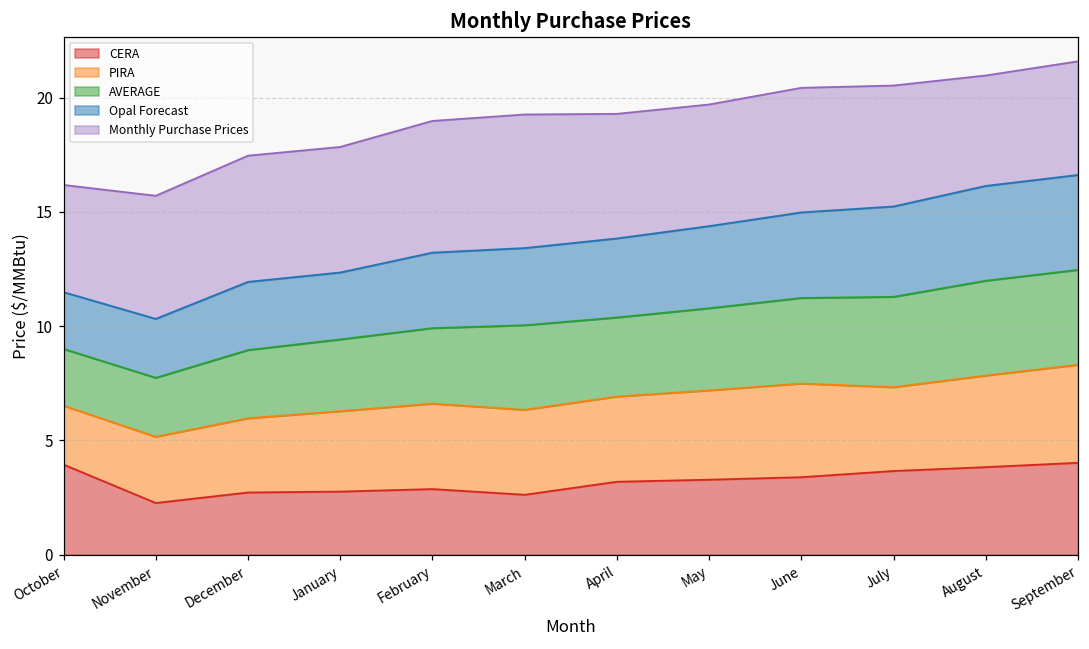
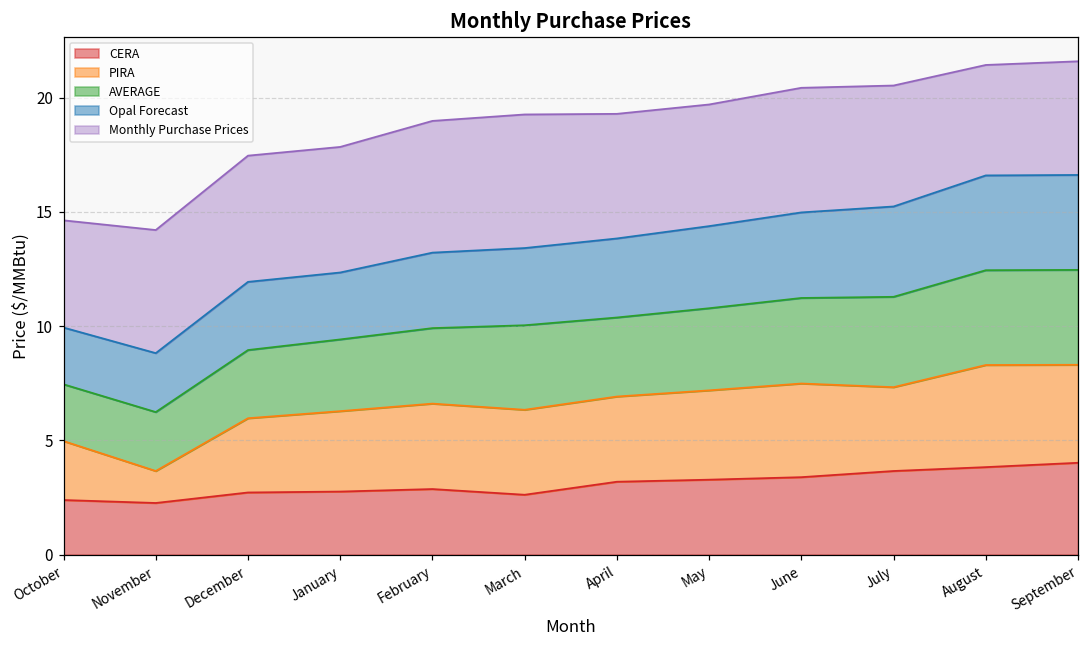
  {
    "CERA": {
-     "October": 3.9,
+     "October": 2.4,
      "November": 2.3,
      "December": 2.7,
      "January": 2.8,
      "February": 2.9,
      "March": 2.6,
      "April": 3.2,
      "May": 3.3,
      "June": 3.4,
      "July": 3.7,
      "August": 3.8,
      "September": 4.0
    },
    "PIRA": {
      "October": 2.6,
-     "November": 2.9,
+     "November": 1.4,
      "December": 3.3,
      "January": 3.5,
      "February": 3.7,
      "March": 3.7,
      "April": 3.7,
      "May": 3.9,
      "June": 4.1,
      "July": 3.7,
-     "August": 4.0,
+     "August": 4.5,
      "September": 4.3
    },
    "AVERAGE": {
      "October": 2.5,
      "November": 2.6,
      "December": 3.0,
      "January": 3.1,
      "February": 3.3,
      "March": 3.7,
      "April": 3.5,
      "May": 3.6,
      "June": 3.7,
      "July": 4.0,
      "August": 4.2,
      "September": 4.2
    },
    "Opal Forecast": {
      "October": 2.5,
      "November": 2.6,
      "December": 3.0,
      "January": 2.9,
      "February": 3.3,
      "March": 3.4,
      "April": 3.5,
      "May": 3.6,
      "June": 3.7,
      "July": 4.0,
      "August": 4.2,
      "September": 4.2
    },
    "Monthly Purchase Prices": {
      "October": 4.7,
      "November": 5.4,
      "December": 5.5,
      "January": 5.5,
      "February": 5.8,
      "March": 5.8,
      "April": 5.5,
      "May": 5.3,
      "June": 5.5,
      "July": 5.3,
      "August": 4.8,
      "September": 5.0
    }
  }
